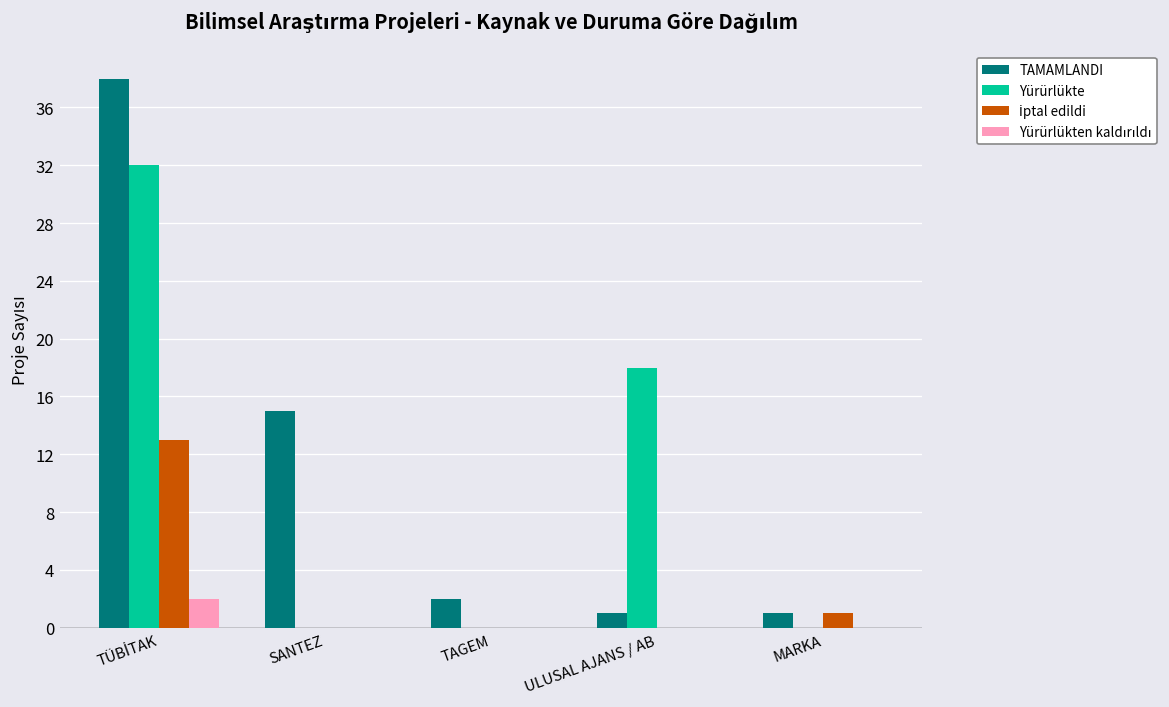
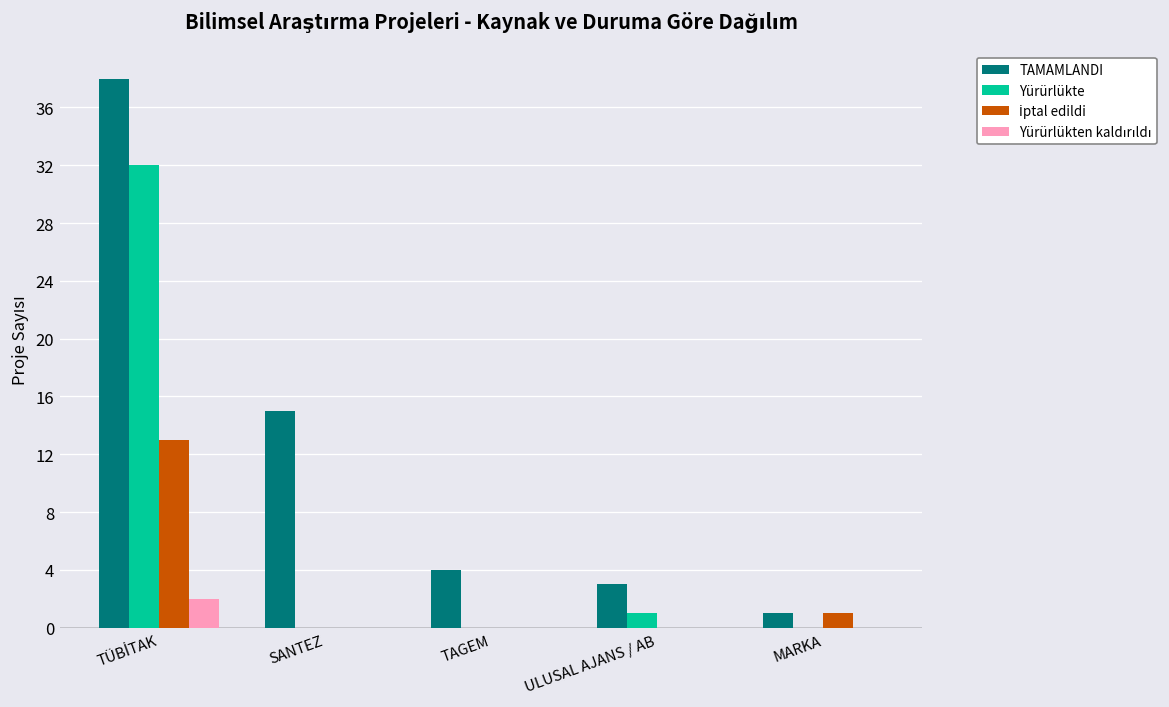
  {
    "TAMAMLANDI": {
      "TÜBİTAK": 38,
      "SANTEZ": 15,
-     "TAGEM": 2,
-     "ULUSAL AJANS / AB": 1,
+     "TAGEM": 4,
+     "ULUSAL AJANS / AB": 3,
      "MARKA": 1
    },
    "Yürürlükte": {
      "TÜBİTAK": 32,
      "SANTEZ": 0,
      "TAGEM": 0,
-     "ULUSAL AJANS / AB": 18,
+     "ULUSAL AJANS / AB": 1,
      "MARKA": 0
    },
    "İptal edildi": {
      "TÜBİTAK": 13,
      "SANTEZ": 0,
      "TAGEM": 0,
      "ULUSAL AJANS / AB": 0,
      "MARKA": 1
    },
    "Yürürlükten kaldırıldı": {
      "TÜBİTAK": 2,
      "SANTEZ": 0,
      "TAGEM": 0,
      "ULUSAL AJANS / AB": 0,
      "MARKA": 0
    }
  }
